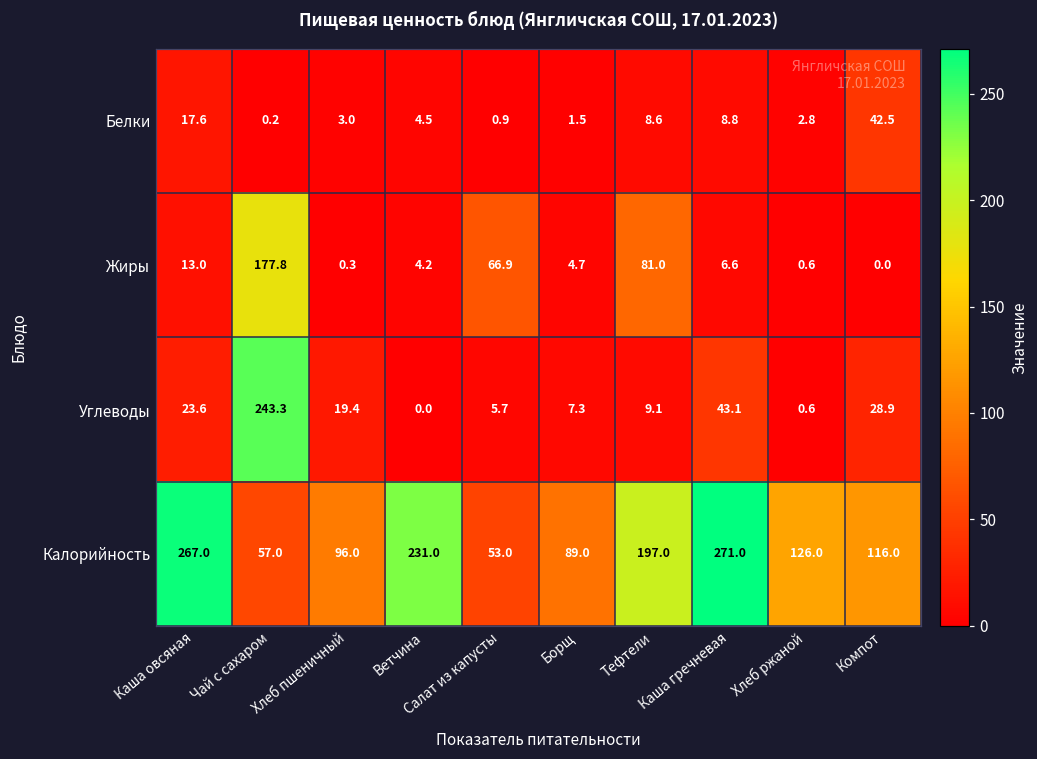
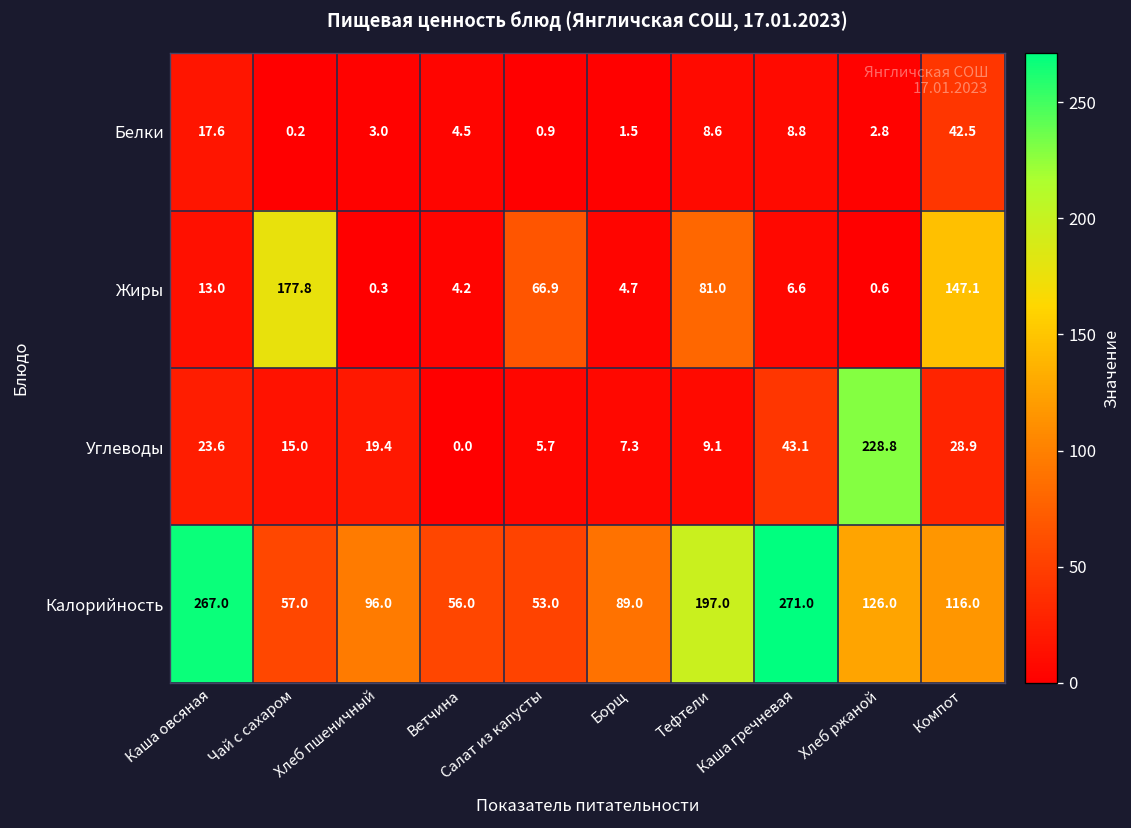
  {
    "Белки": {
      "Каша овсяная": 17.6,
      "Чай с сахаром": 0.2,
      "Хлеб пшеничный": 3.0,
      "Ветчина": 4.5,
      "Салат из капусты": 0.9,
      "Борщ": 1.5,
      "Тефтели": 8.6,
      "Каша гречневая": 8.8,
      "Хлеб ржаной": 2.8
    },
    "Жиры": {
      "Каша овсяная": 13.0,
      "Чай с сахаром": 177.8,
      "Хлеб пшеничный": 0.3,
      "Ветчина": 4.2,
      "Салат из капусты": 66.9,
      "Борщ": 4.7,
      "Тефтели": 81.0,
      "Каша гречневая": 6.6,
      "Хлеб ржаной": 0.6,
-     "Компот": 0.0
+     "Компот": 147.1
    },
    "Углеводы": {
      "Каша овсяная": 23.6,
-     "Чай с сахаром": 243.3,
+     "Чай с сахаром": 15.0,
      "Хлеб пшеничный": 19.4,
      "Ветчина": 0.0,
      "Салат из капусты": 5.7,
      "Борщ": 7.3,
      "Тефтели": 9.1,
      "Каша гречневая": 43.1,
-     "Хлеб ржаной": 0.6,
+     "Хлеб ржаной": 228.8,
      "Компот": 28.9
    },
    "Калорийность": {
      "Каша овсяная": 267.0,
      "Чай с сахаром": 57.0,
      "Хлеб пшеничный": 96.0,
-     "Ветчина": 231.0,
+     "Ветчина": 56.0,
      "Салат из капусты": 53.0,
      "Борщ": 89.0,
      "Тефтели": 197.0,
      "Каша гречневая": 271.0,
      "Хлеб ржаной": 126.0,
      "Компот": 116.0
    }
  }
